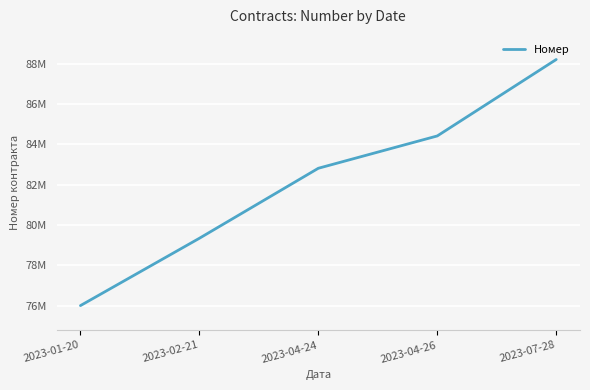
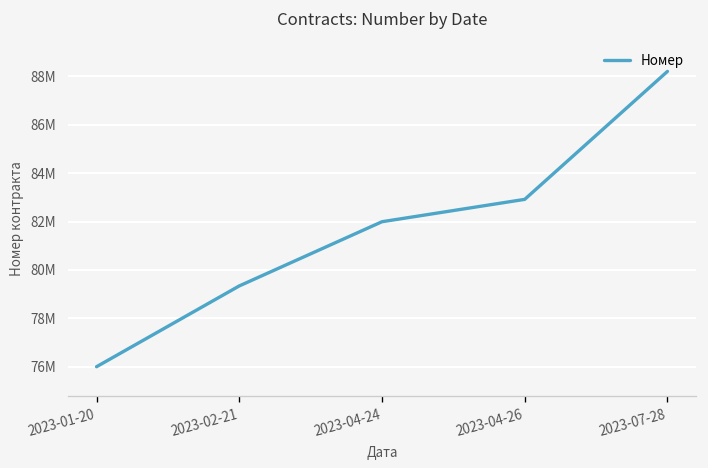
  {
    "2023-01-20": 76000000,
    "2023-02-21": 79300000,
-   "2023-04-24": 82800000,
-   "2023-04-26": 84400000,
+   "2023-04-24": 82000000,
+   "2023-04-26": 82900000,
    "2023-07-28": 88200000
  }
